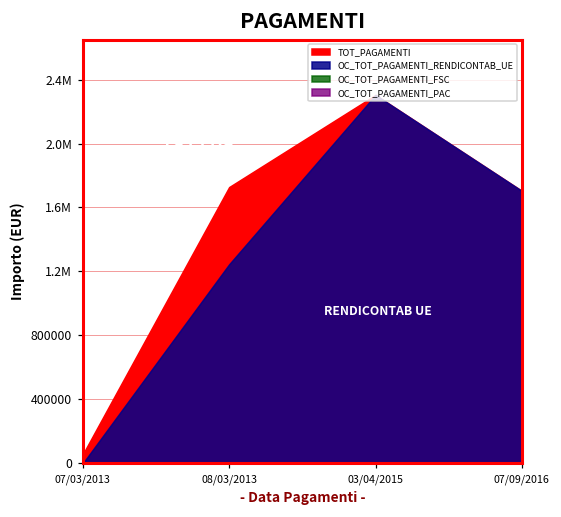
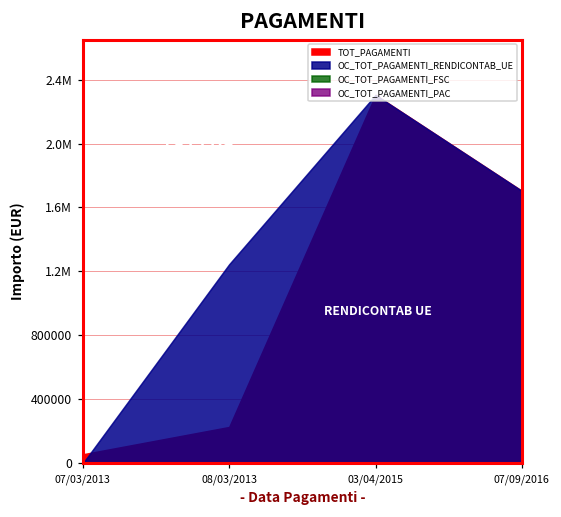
  {
    "TOT_PAGAMENTI": {
      "07/03/2013": 60000,
-     "08/03/2013": 1730000
+     "08/03/2013": 230000
    },
    "OC_TOT_PAGAMENTI_RENDICONTAB_UE": {
      "08/03/2013": 1240000
    },
    "OC_TOT_PAGAMENTI_PAC": {
      "08/03/2013": 0,
      "03/04/2015": 0,
      "07/09/2016": 0
    }
  }
